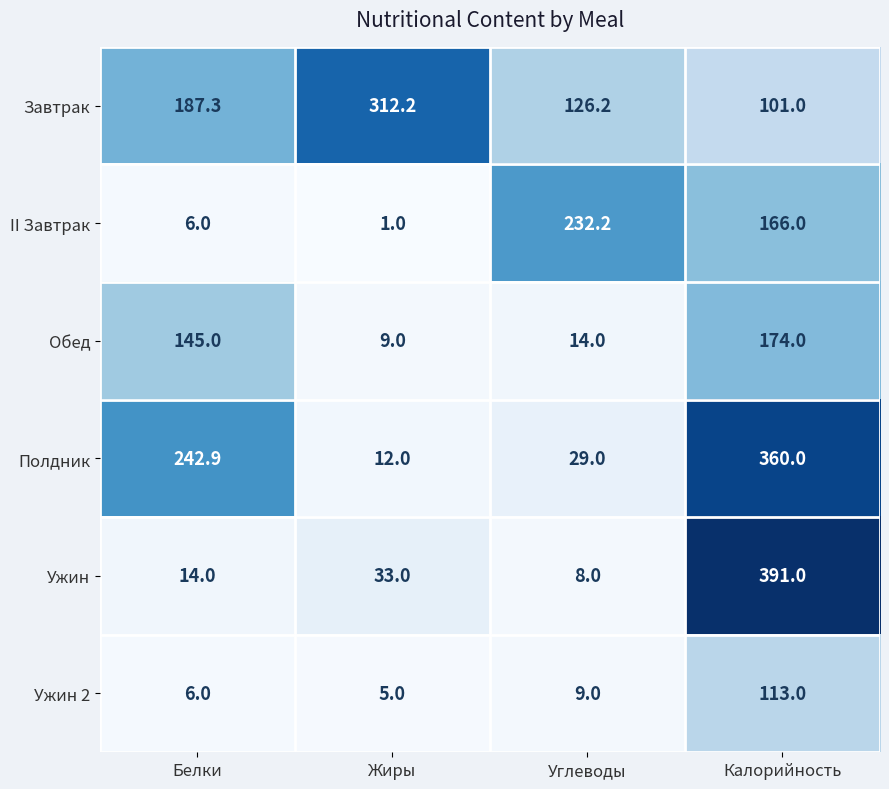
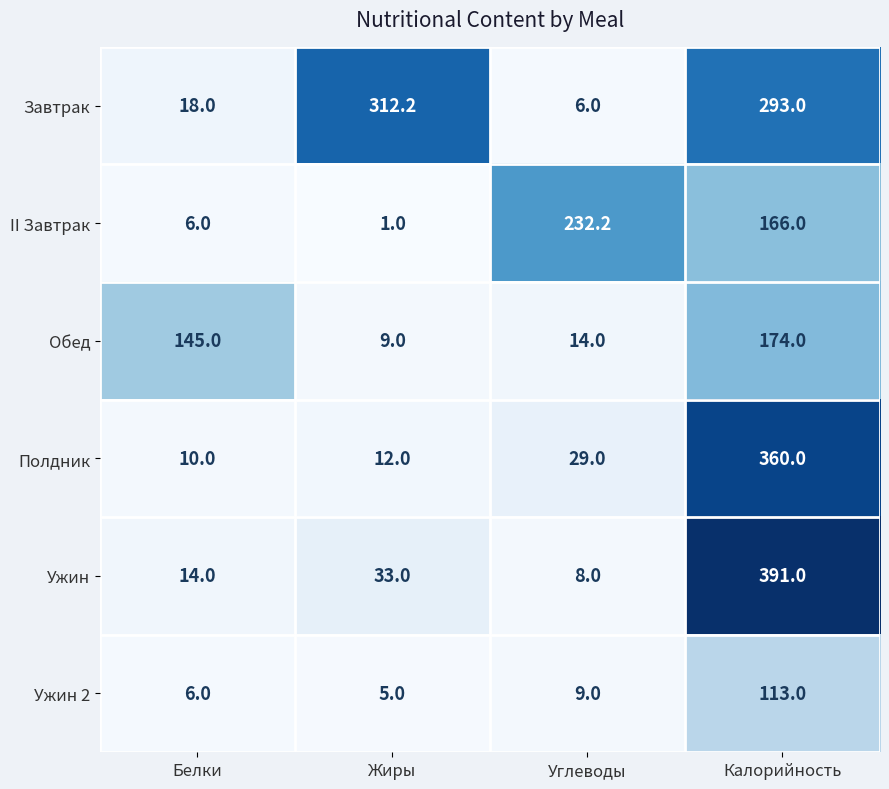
  {
    "Завтрак": {
-     "Белки": 187.3,
+     "Белки": 18.0,
      "Жиры": 312.2,
-     "Углеводы": 126.2,
-     "Калорийность": 101.0
+     "Углеводы": 6.0,
+     "Калорийность": 293.0
    },
    "II Завтрак": {
      "Белки": 6.0,
      "Жиры": 1.0,
      "Углеводы": 232.2,
      "Калорийность": 166.0
    },
    "Обед": {
      "Белки": 145.0,
      "Жиры": 9.0,
      "Углеводы": 14.0,
      "Калорийность": 174.0
    },
    "Полдник": {
-     "Белки": 242.9,
+     "Белки": 10.0,
      "Жиры": 12.0,
      "Углеводы": 29.0,
      "Калорийность": 360.0
    },
    "Ужин": {
      "Белки": 14.0,
      "Жиры": 33.0,
      "Углеводы": 8.0,
      "Калорийность": 391.0
    },
    "Ужин 2": {
      "Белки": 6.0,
      "Жиры": 5.0,
      "Углеводы": 9.0,
      "Калорийность": 113.0
    }
  }
